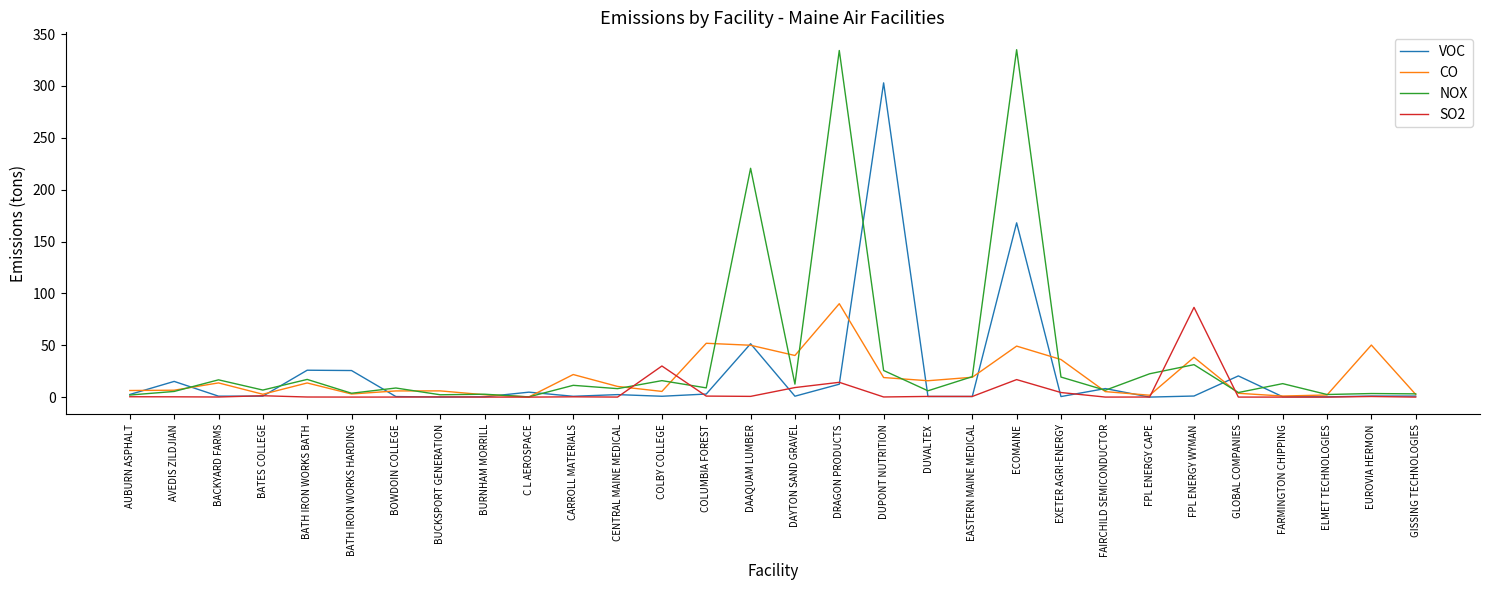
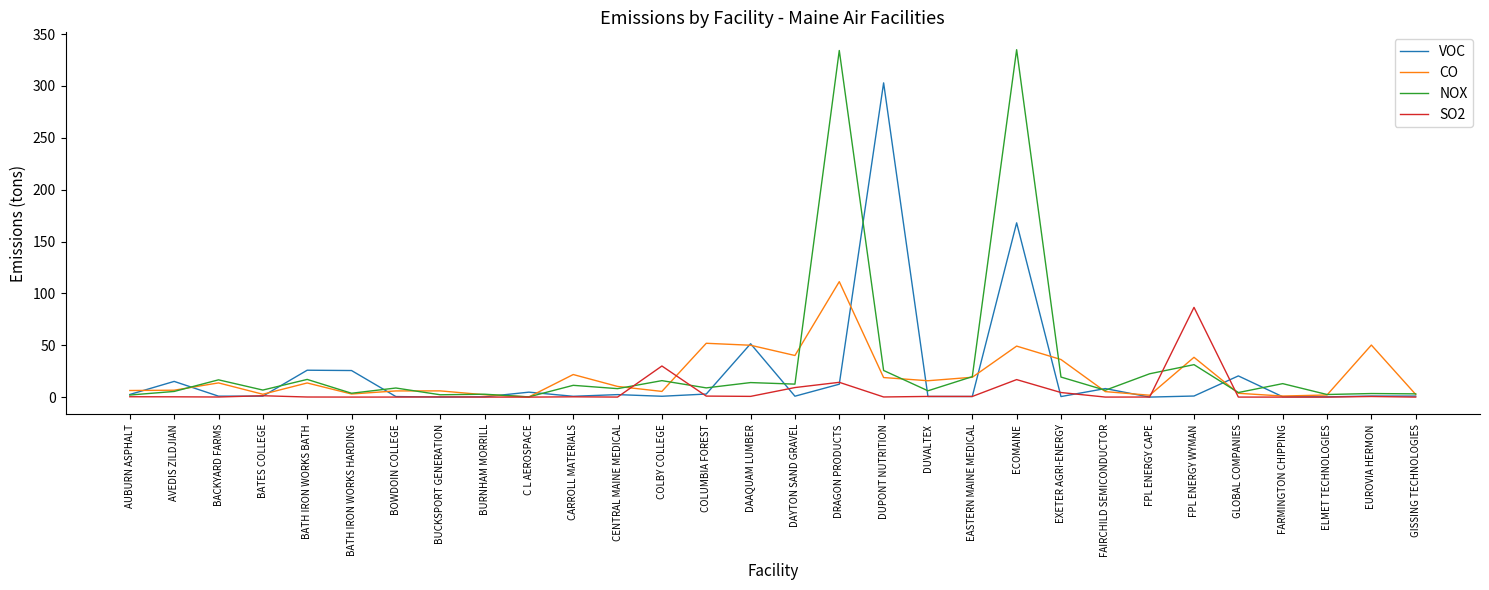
  {
    "VOC": {
      "AVEDIS ZILDJIAN": 15,
      "BATH IRON WORKS BATH": 26,
      "BATH IRON WORKS HARDING": 26,
      "C L AEROSPACE": 5,
      "COLBY COLLEGE": 1,
      "DAYTON SAND GRAVEL": 1,
      "DUPONT NUTRITION": 303,
      "ECOMAINE": 168,
      "EXETER AGRI-ENERGY": 1,
      "FPL ENERGY WYMAN": 1,
      "GLOBAL COMPANIES": 20
    },
    "CO": {
      "AUBURN ASPHALT": 6,
      "BACKYARD FARMS": 14,
      "BATH IRON WORKS BATH": 14,
      "BOWDOIN COLLEGE": 6,
      "BUCKSPORT GENERATION": 6,
      "CARROLL MATERIALS": 22,
      "COLBY COLLEGE": 5,
      "COLUMBIA FOREST": 52,
      "DAYTON SAND GRAVEL": 40,
-     "DRAGON PRODUCTS": 90,
+     "DRAGON PRODUCTS": 111,
      "DUPONT NUTRITION": 19,
      "DUVALTEX": 16,
      "ECOMAINE": 49,
      "EXETER AGRI-ENERGY": 36,
      "FPL ENERGY WYMAN": 38,
      "EUROVIA HERMON": 50
    },
    "NOX": {
      "BACKYARD FARMS": 17,
      "BATES COLLEGE": 7,
      "BATH IRON WORKS BATH": 17,
      "BOWDOIN COLLEGE": 9,
      "CARROLL MATERIALS": 11,
      "COLBY COLLEGE": 16,
      "COLUMBIA FOREST": 9,
-     "DAAQUAM LUMBER": 221,
+     "DAAQUAM LUMBER": 14,
      "DAYTON SAND GRAVEL": 13,
      "DRAGON PRODUCTS": 334,
      "DUPONT NUTRITION": 26,
      "DUVALTEX": 6,
      "ECOMAINE": 335,
      "EXETER AGRI-ENERGY": 19,
      "FPL ENERGY CAPE": 23,
      "FPL ENERGY WYMAN": 31,
      "FARMINGTON CHIPPING": 13,
      "EUROVIA HERMON": 3
    },
    "SO2": {
      "AVEDIS ZILDJIAN": 0,
      "BATH IRON WORKS BATH": 0,
      "BATH IRON WORKS HARDING": 0,
      "COLBY COLLEGE": 30,
      "DAAQUAM LUMBER": 1,
      "DAYTON SAND GRAVEL": 9,
      "DUPONT NUTRITION": 0,
      "ECOMAINE": 17,
      "EXETER AGRI-ENERGY": 4,
      "FAIRCHILD SEMICONDUCTOR": 0,
      "FPL ENERGY WYMAN": 87,
      "GLOBAL COMPANIES": 0
    }
  }
